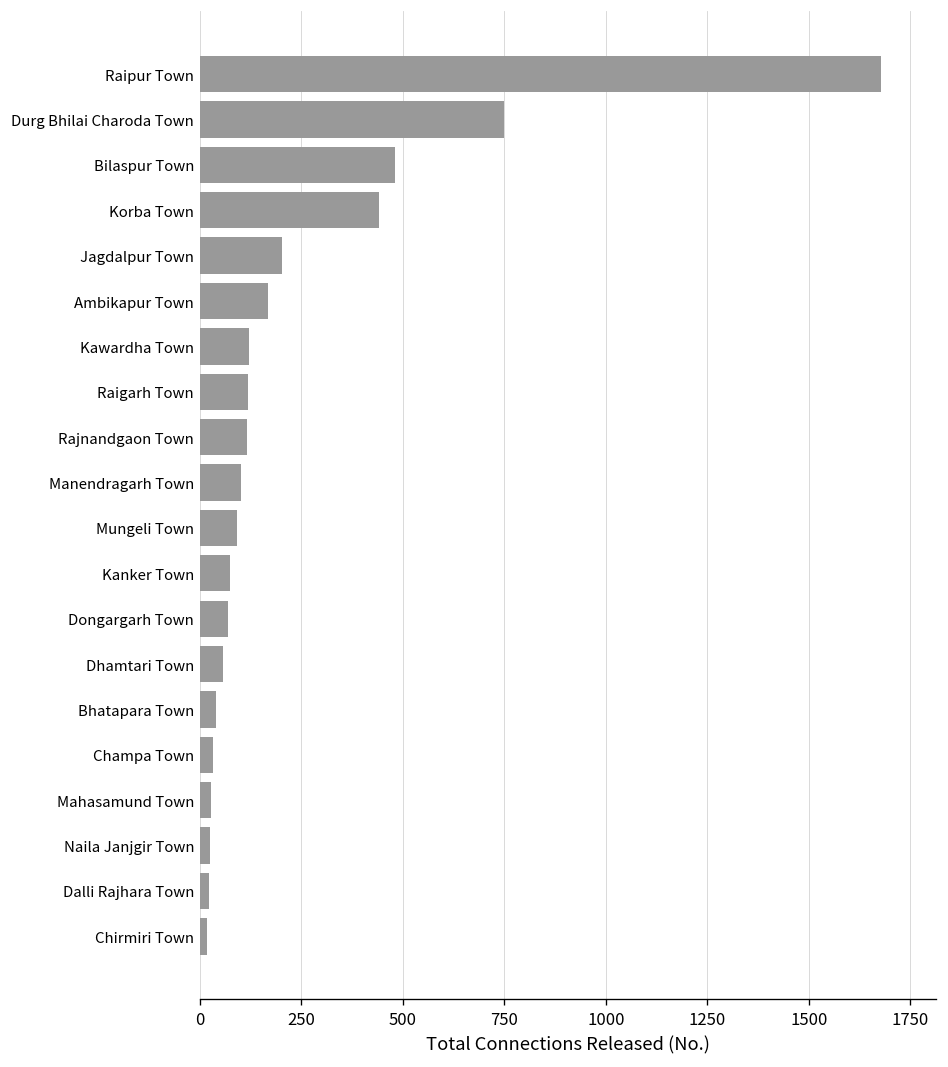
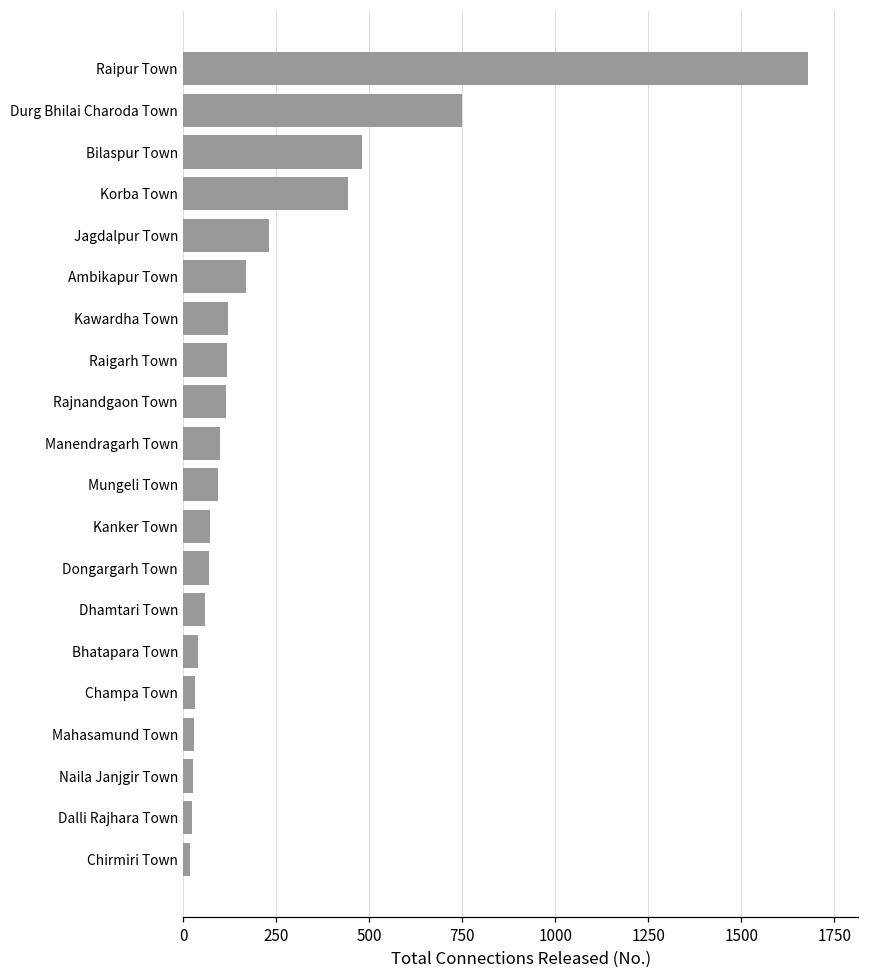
  {
    "Raipur Town": 1680,
    "Durg Bhilai Charoda Town": 750,
    "Bilaspur Town": 480,
    "Korba Town": 440,
-   "Jagdalpur Town": 200,
+   "Jagdalpur Town": 230,
    "Ambikapur Town": 170,
    "Kawardha Town": 120,
    "Raigarh Town": 120,
    "Rajnandgaon Town": 120,
    "Manendragarh Town": 100,
    "Mungeli Town": 90,
    "Kanker Town": 70,
    "Dongargarh Town": 70,
    "Dhamtari Town": 60,
    "Bhatapara Town": 40,
    "Champa Town": 30,
    "Mahasamund Town": 30,
    "Naila Janjgir Town": 30,
    "Dalli Rajhara Town": 20,
    "Chirmiri Town": 20
  }
